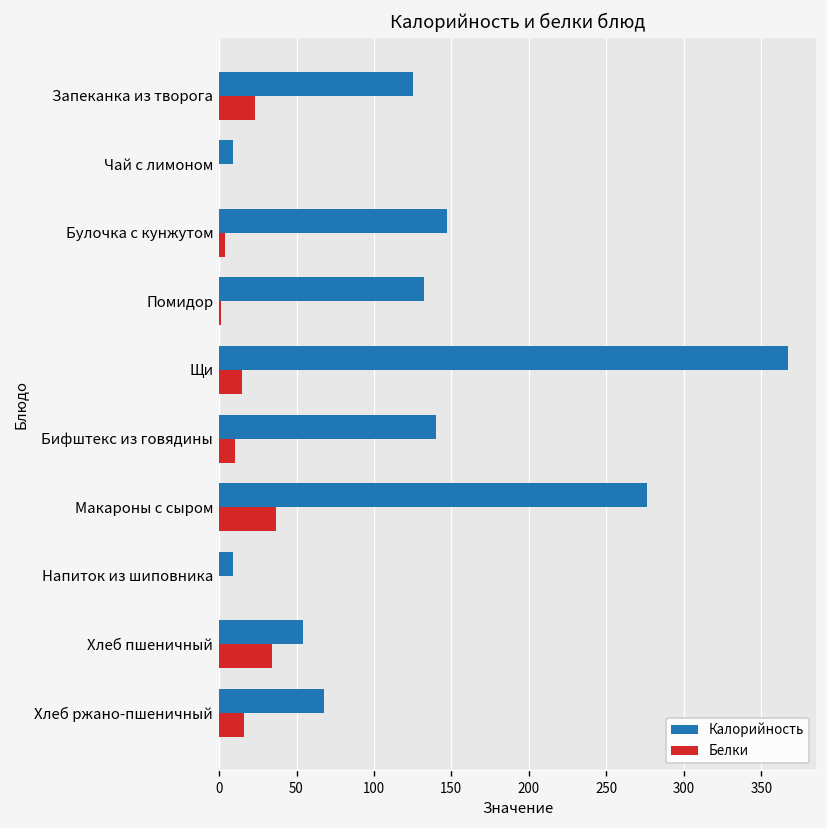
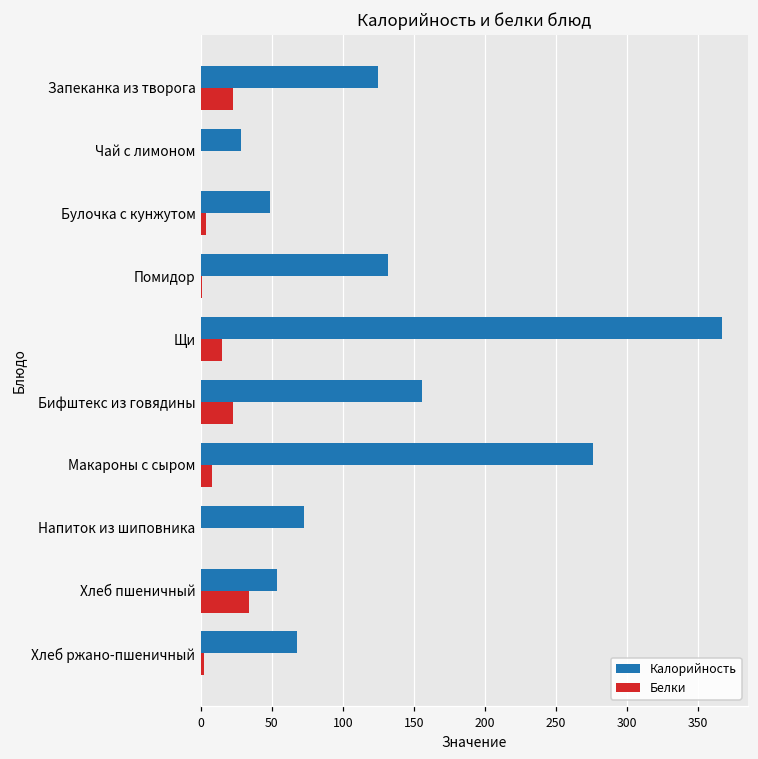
  {
    "Калорийность": {
      "Запеканка из творога": 125,
-     "Чай с лимоном": 9,
-     "Булочка с кунжутом": 147,
+     "Чай с лимоном": 28,
+     "Булочка с кунжутом": 49,
      "Помидор": 132,
      "Щи": 367,
-     "Бифштекс из говядины": 140,
+     "Бифштекс из говядины": 156,
      "Макароны с сыром": 276,
-     "Напиток из шиповника": 9,
+     "Напиток из шиповника": 73,
      "Хлеб пшеничный": 54,
      "Хлеб ржано-пшеничный": 68
    },
    "Белки": {
      "Запеканка из творога": 23,
      "Чай с лимоном": 0,
      "Булочка с кунжутом": 4,
      "Щи": 15,
-     "Бифштекс из говядины": 10,
-     "Макароны с сыром": 37,
+     "Бифштекс из говядины": 23,
+     "Макароны с сыром": 8,
      "Напиток из шиповника": 0,
      "Хлеб пшеничный": 34,
-     "Хлеб ржано-пшеничный": 16
+     "Хлеб ржано-пшеничный": 2
    }
  }
